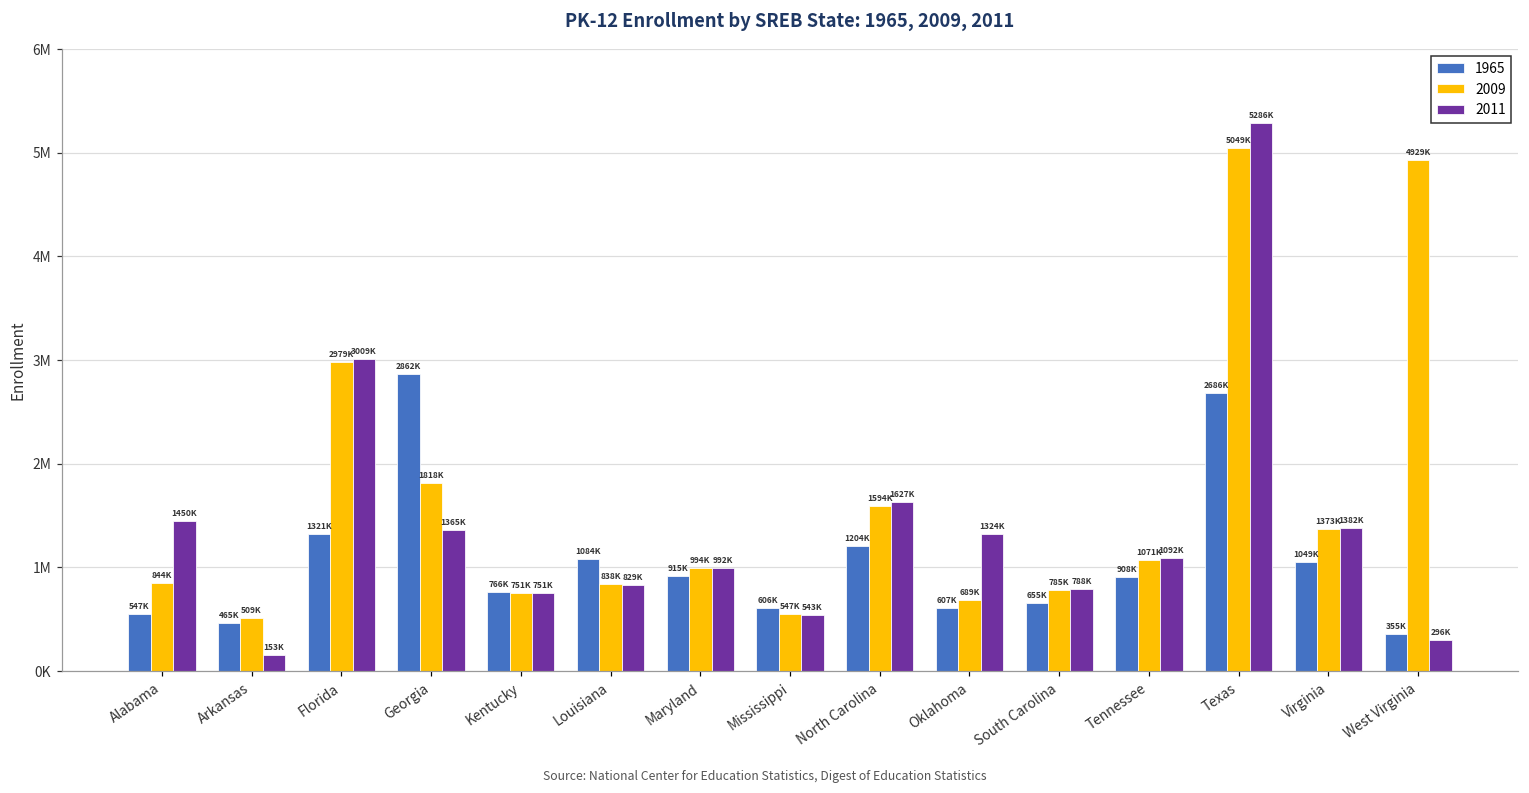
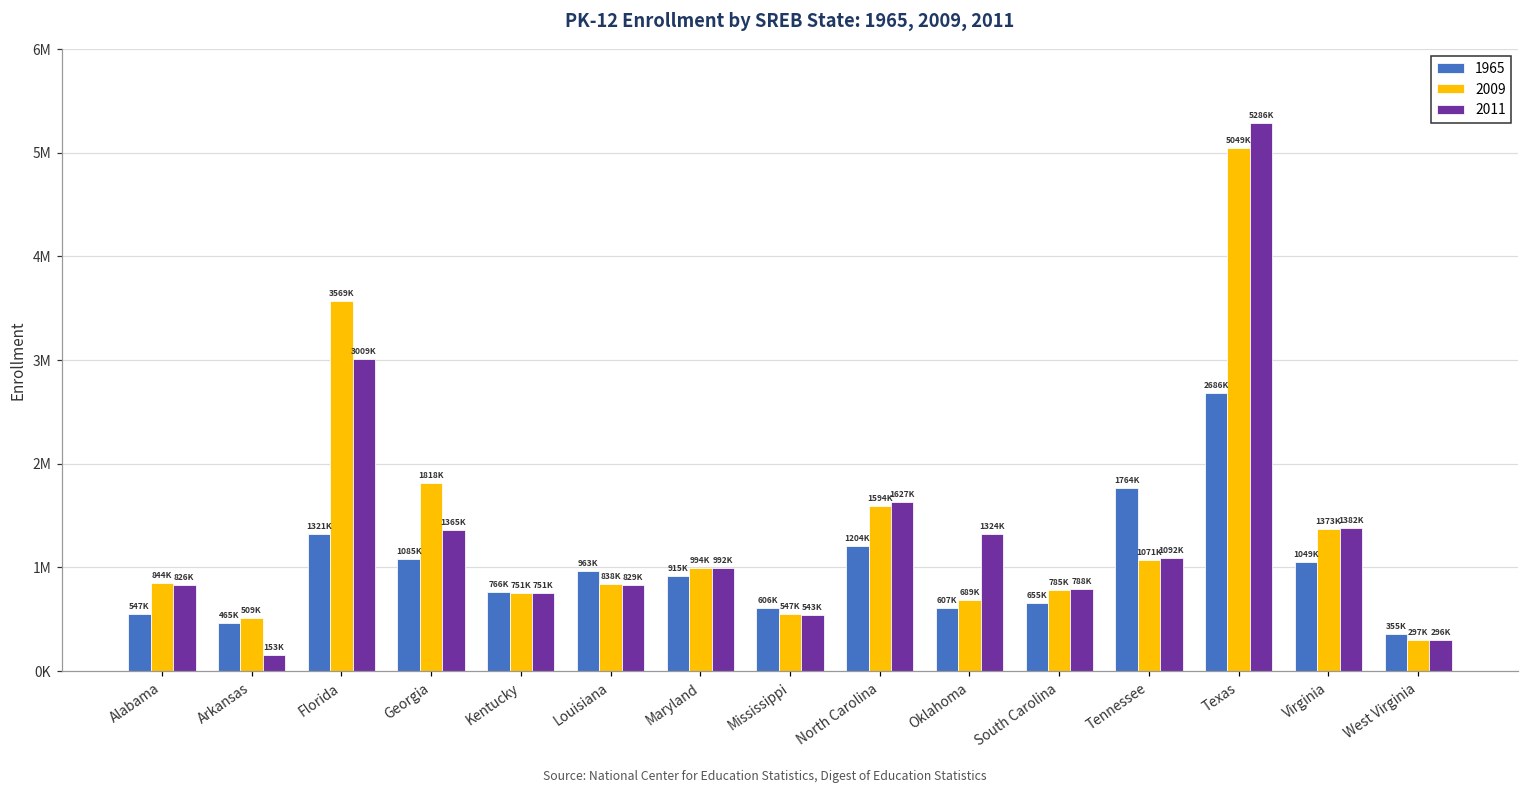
  {
    "1965": {
      "Alabama": "547K",
      "Arkansas": "465K",
      "Florida": "1321K",
-     "Georgia": "2862K",
+     "Georgia": "1085K",
      "Kentucky": "766K",
-     "Louisiana": "1084K",
+     "Louisiana": "963K",
      "Maryland": "915K",
      "Mississippi": "606K",
      "North Carolina": "1204K",
      "Oklahoma": "607K",
      "South Carolina": "655K",
-     "Tennessee": "908K",
+     "Tennessee": "1764K",
      "Texas": "2686K",
      "Virginia": "1049K",
      "West Virginia": "355K"
    },
    "2009": {
      "Alabama": "844K",
      "Arkansas": "509K",
-     "Florida": "2979K",
+     "Florida": "3569K",
      "Georgia": "1818K",
      "Kentucky": "751K",
      "Louisiana": "838K",
      "Maryland": "994K",
      "Mississippi": "547K",
      "North Carolina": "1594K",
      "Oklahoma": "689K",
      "South Carolina": "785K",
      "Tennessee": "1071K",
      "Texas": "5049K",
      "Virginia": "1373K",
-     "West Virginia": "4929K"
+     "West Virginia": "297K"
    },
    "2011": {
-     "Alabama": "1450K",
+     "Alabama": "826K",
      "Arkansas": "153K",
      "Florida": "3009K",
      "Georgia": "1365K",
      "Kentucky": "751K",
      "Louisiana": "829K",
      "Maryland": "992K",
      "Mississippi": "543K",
      "North Carolina": "1627K",
      "Oklahoma": "1324K",
      "South Carolina": "788K",
      "Tennessee": "1092K",
      "Texas": "5286K",
      "Virginia": "1382K",
      "West Virginia": "296K"
    }
  }
